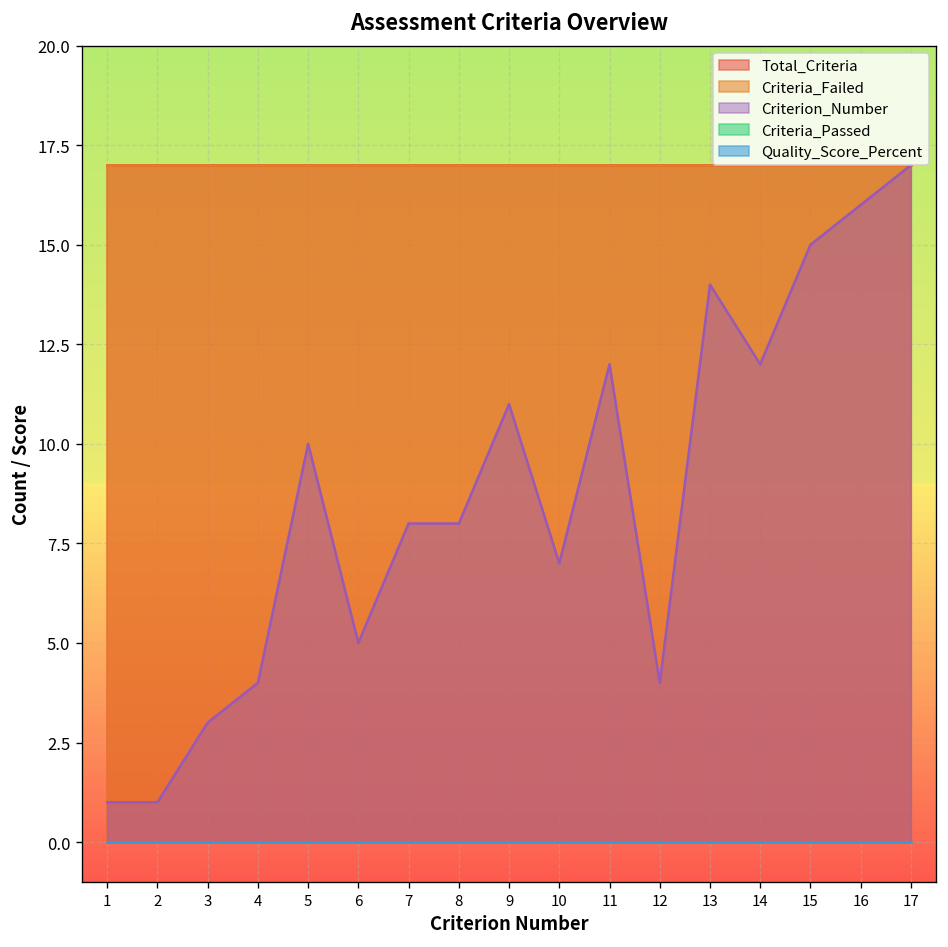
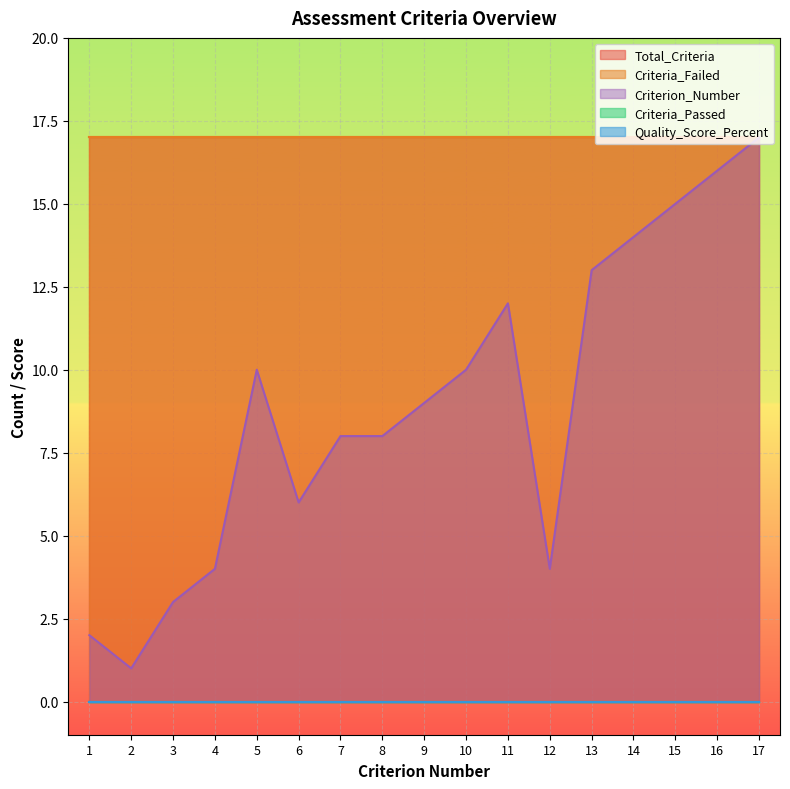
  {
    "Criteria_Failed": {
      "1": 17,
      "2": 17,
      "3": 17,
      "4": 17,
      "5": 17,
      "6": 17,
      "7": 17,
      "8": 17,
      "9": 17,
      "10": 17,
      "11": 17,
      "12": 17,
      "13": 17
    },
    "Criterion_Number": {
-     "1": 1,
+     "1": 2,
      "2": 1,
      "3": 3,
      "4": 4,
      "5": 10,
-     "6": 5,
+     "6": 6,
      "7": 8,
      "8": 8,
-     "9": 11,
-     "10": 7,
+     "9": 9,
+     "10": 10,
      "11": 12,
      "12": 4,
-     "13": 14,
-     "14": 12,
+     "13": 13,
+     "14": 14,
      "15": 15,
      "16": 16
    },
    "Quality_Score_Percent": {
      "1": 0,
      "2": 0,
      "3": 0,
      "4": 0,
      "5": 0,
      "6": 0,
      "7": 0,
      "8": 0,
      "9": 0,
      "10": 0,
      "11": 0,
      "12": 0,
      "13": 0,
      "14": 0,
      "15": 0,
      "16": 0,
      "17": 0
    }
  }
